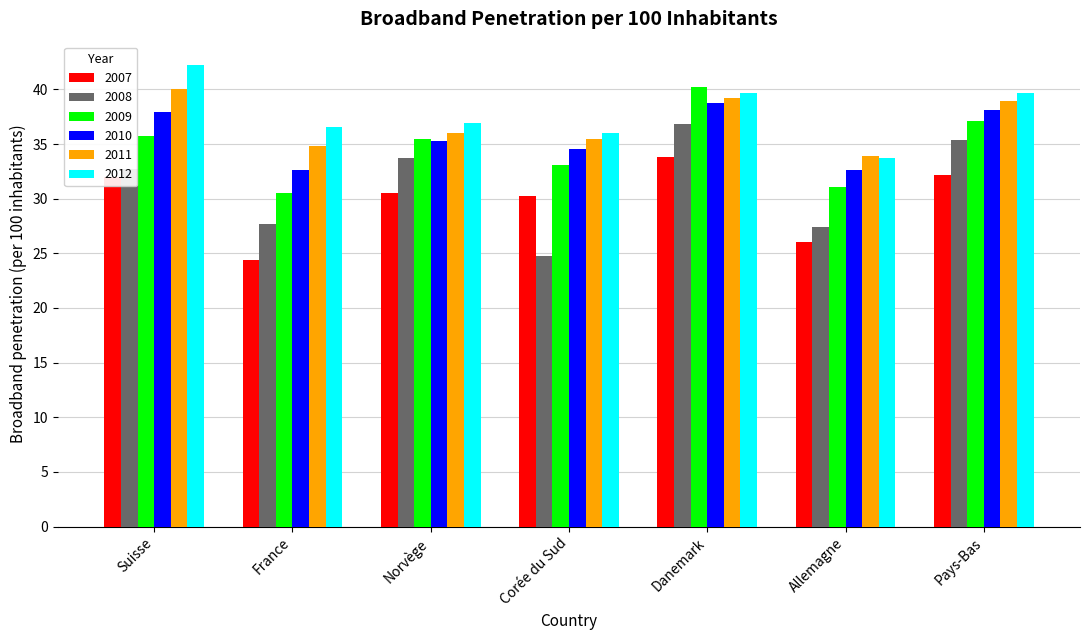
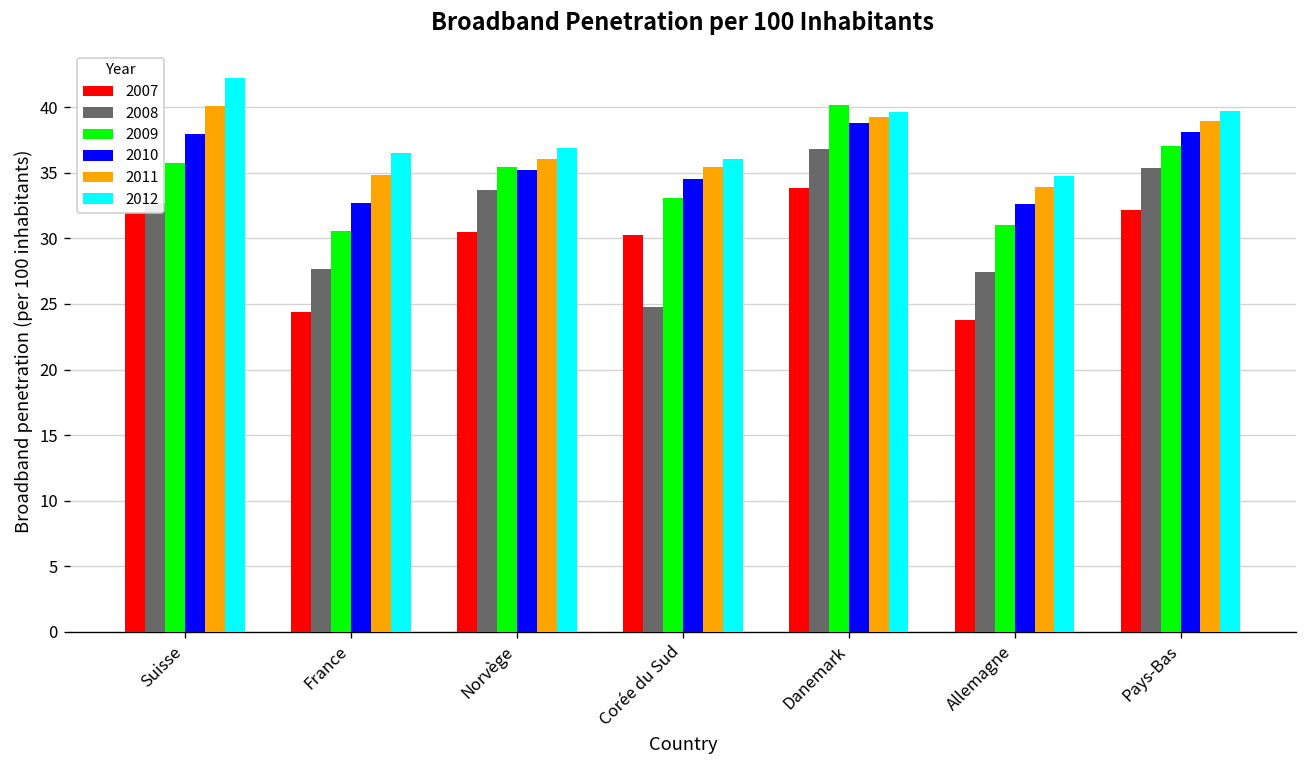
  {
    "2007": {
      "France": 24.4,
      "Norvège": 30.5,
      "Corée du Sud": 30.3,
      "Danemark": 33.8,
-     "Allemagne": 26.0,
+     "Allemagne": 23.7,
      "Pays-Bas": 32.2
    },
    "2008": {
      "France": 27.6,
      "Norvège": 33.7,
      "Corée du Sud": 24.8,
      "Danemark": 36.8,
      "Allemagne": 27.4,
      "Pays-Bas": 35.3
    },
    "2009": {
      "Suisse": 35.7,
      "France": 30.5,
      "Norvège": 35.4,
      "Corée du Sud": 33.1,
      "Danemark": 40.2,
      "Allemagne": 31.0,
      "Pays-Bas": 37.1
    },
    "2010": {
      "Suisse": 38.0,
      "France": 32.7,
      "Norvège": 35.3,
      "Corée du Sud": 34.5,
      "Danemark": 38.8,
      "Allemagne": 32.6,
      "Pays-Bas": 38.1
    },
    "2011": {
      "Suisse": 40.1,
      "France": 34.8,
      "Norvège": 36.1,
      "Corée du Sud": 35.5,
      "Danemark": 39.2,
      "Allemagne": 33.9,
      "Pays-Bas": 38.9
    },
    "2012": {
      "Suisse": 42.3,
      "France": 36.5,
      "Norvège": 36.9,
      "Corée du Sud": 36.1,
      "Danemark": 39.7,
-     "Allemagne": 33.7,
+     "Allemagne": 34.7,
      "Pays-Bas": 39.7
    }
  }
